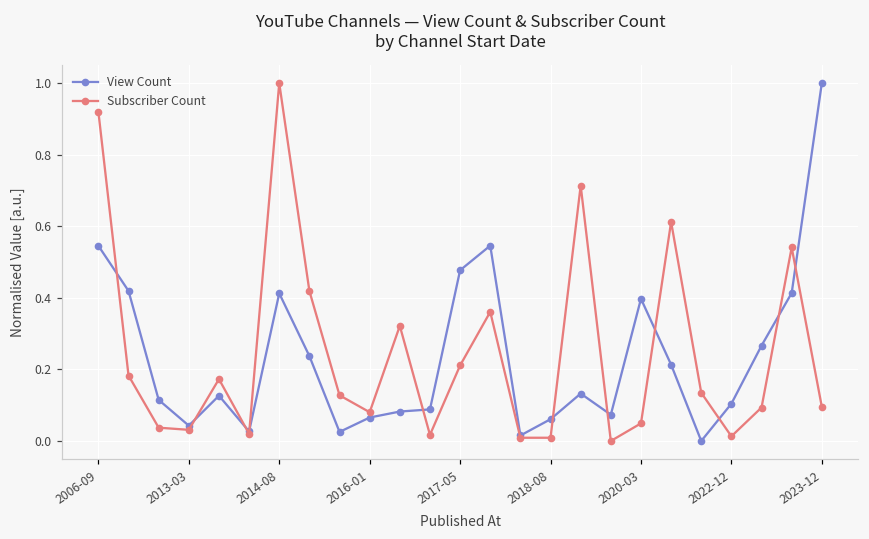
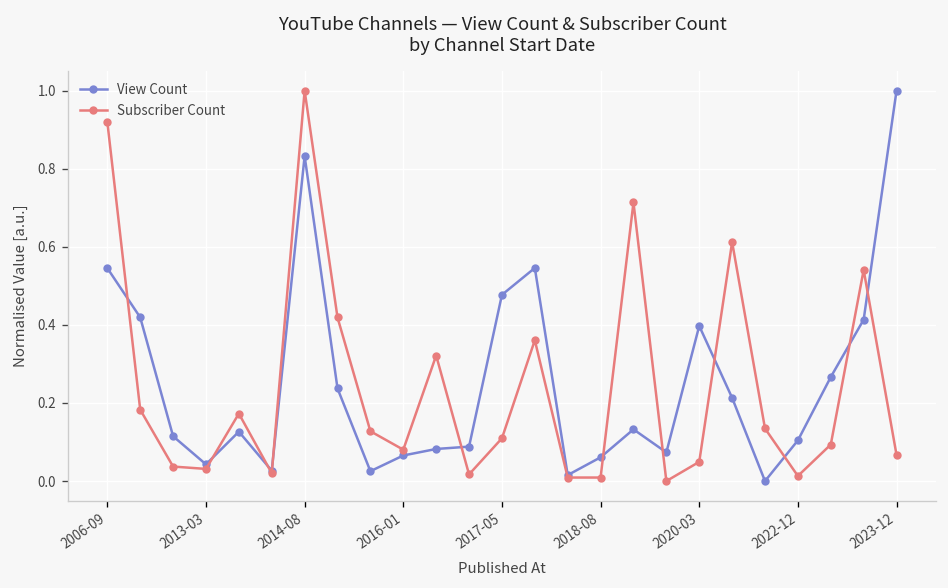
  {
    "View Count": {
      "2006-09": 0.55,
      "2013-03": 0.04,
-     "2014-08": 0.41,
+     "2014-08": 0.83,
      "2016-01": 0.07,
      "2017-05": 0.48,
      "2018-08": 0.06,
      "2020-03": 0.40,
      "2022-12": 0.10,
      "2023-12": 1.00
    },
    "Subscriber Count": {
      "2006-09": 0.92,
      "2013-03": 0.03,
      "2014-08": 1.00,
      "2016-01": 0.08,
-     "2017-05": 0.21,
+     "2017-05": 0.11,
      "2018-08": 0.01,
      "2020-03": 0.05,
      "2022-12": 0.01,
-     "2023-12": 0.10
+     "2023-12": 0.07
    }
  }
